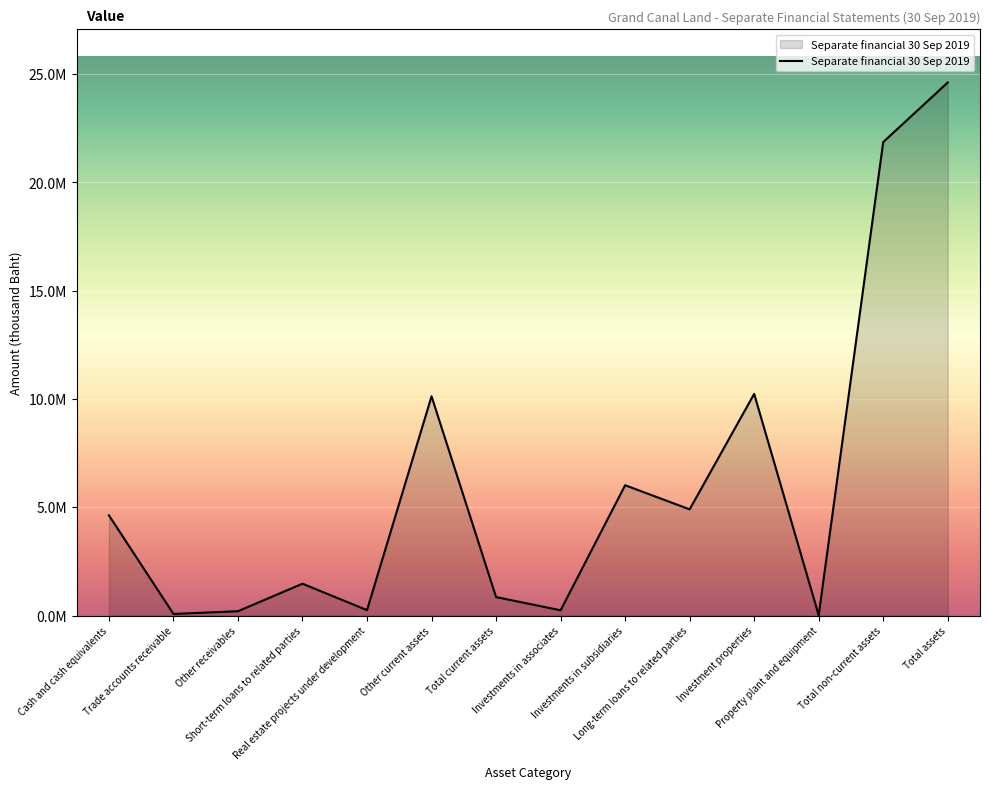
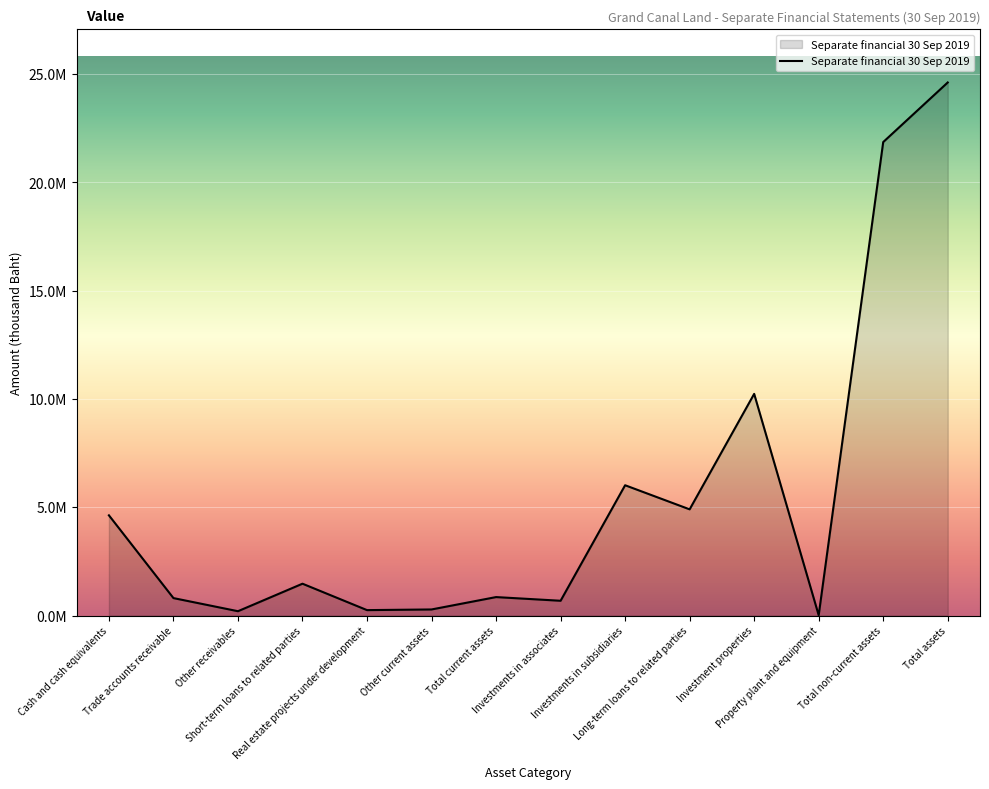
  {
    "Cash and cash equivalents": 4600000,
-   "Trade accounts receivable": 100000,
+   "Trade accounts receivable": 800000,
    "Other receivables": 200000,
    "Short-term loans to related parties": 1500000,
    "Real estate projects under development": 300000,
-   "Other current assets": 10100000,
+   "Other current assets": 300000,
    "Total current assets": 900000,
-   "Investments in associates": 200000,
+   "Investments in associates": 700000,
    "Investments in subsidiaries": 6000000,
    "Long-term loans to related parties": 4900000,
    "Investment properties": 10200000,
    "Property plant and equipment": 0,
    "Total non-current assets": 21900000,
    "Total assets": 24600000
  }
